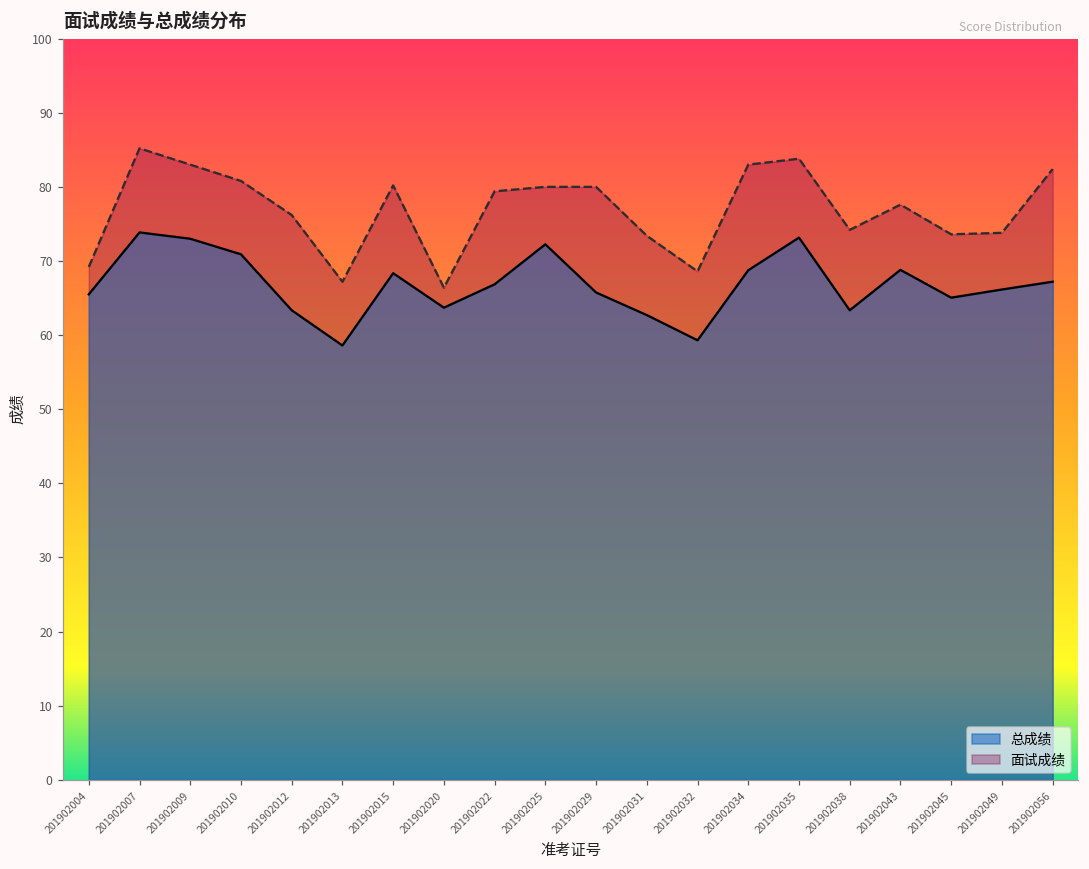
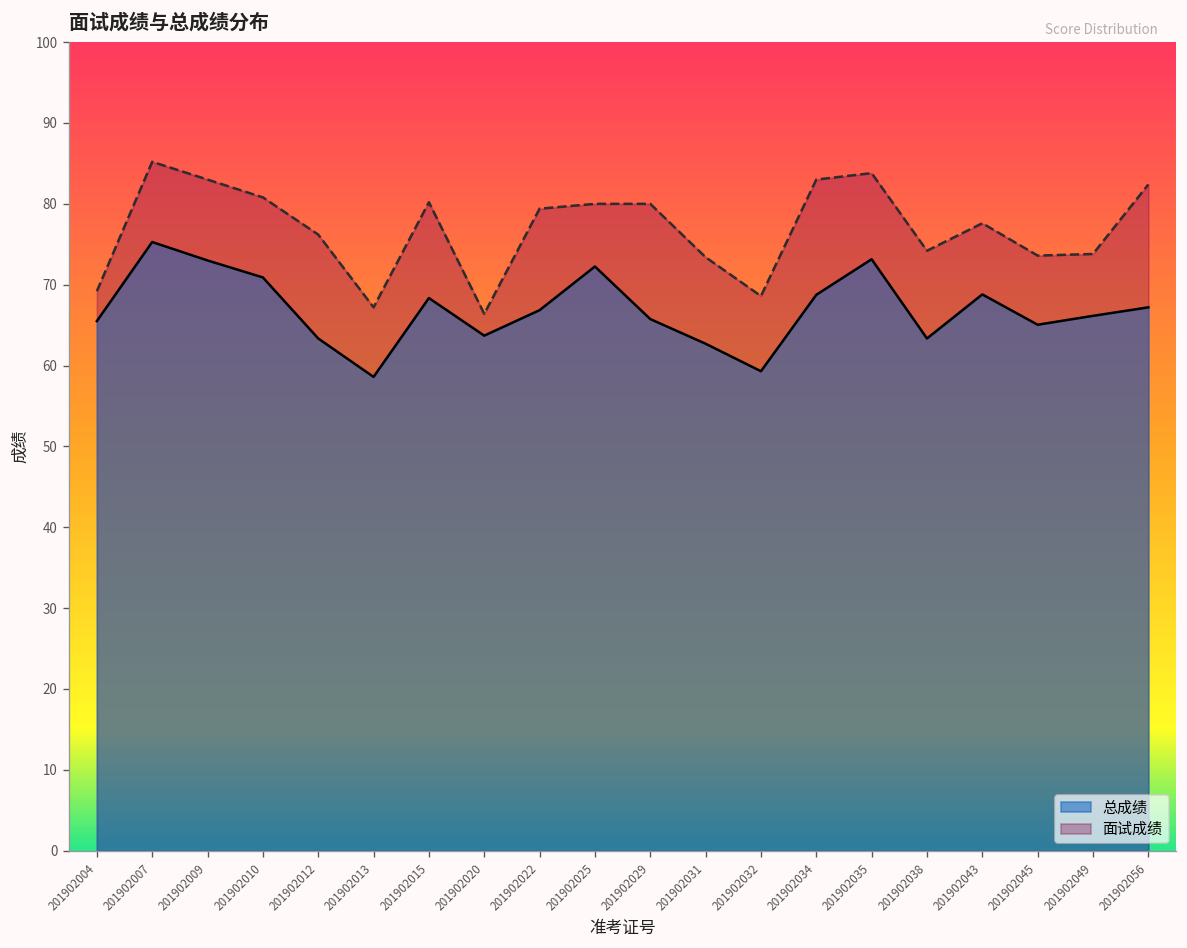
  {
    "总成绩": {
      "201902004": 66,
-     "201902007": 74,
+     "201902007": 75,
      "201902009": 73,
      "201902010": 71,
      "201902012": 63,
      "201902013": 59,
      "201902015": 68,
      "201902020": 64,
      "201902022": 67,
      "201902025": 72,
      "201902029": 66,
      "201902031": 63,
      "201902032": 59,
      "201902034": 69,
      "201902035": 73,
      "201902038": 63,
      "201902043": 69,
      "201902045": 65,
      "201902049": 66,
      "201902056": 67
    },
    "面试成绩": {
      "201902004": 69,
      "201902007": 85,
      "201902009": 83,
      "201902010": 81,
      "201902012": 76,
      "201902013": 67,
      "201902015": 80,
      "201902020": 66,
      "201902022": 79,
      "201902025": 80,
      "201902029": 80,
      "201902031": 73,
      "201902032": 69,
      "201902034": 83,
      "201902035": 84,
      "201902038": 74,
      "201902043": 78,
      "201902045": 74,
      "201902049": 74,
      "201902056": 82
    }
  }
